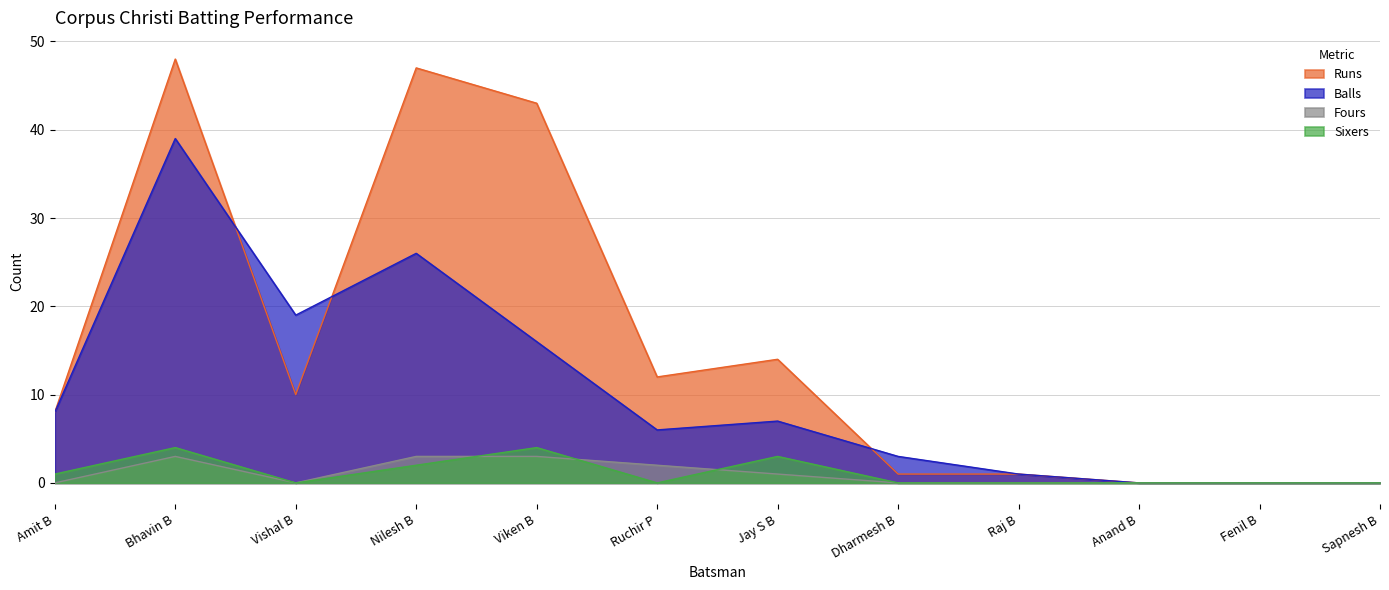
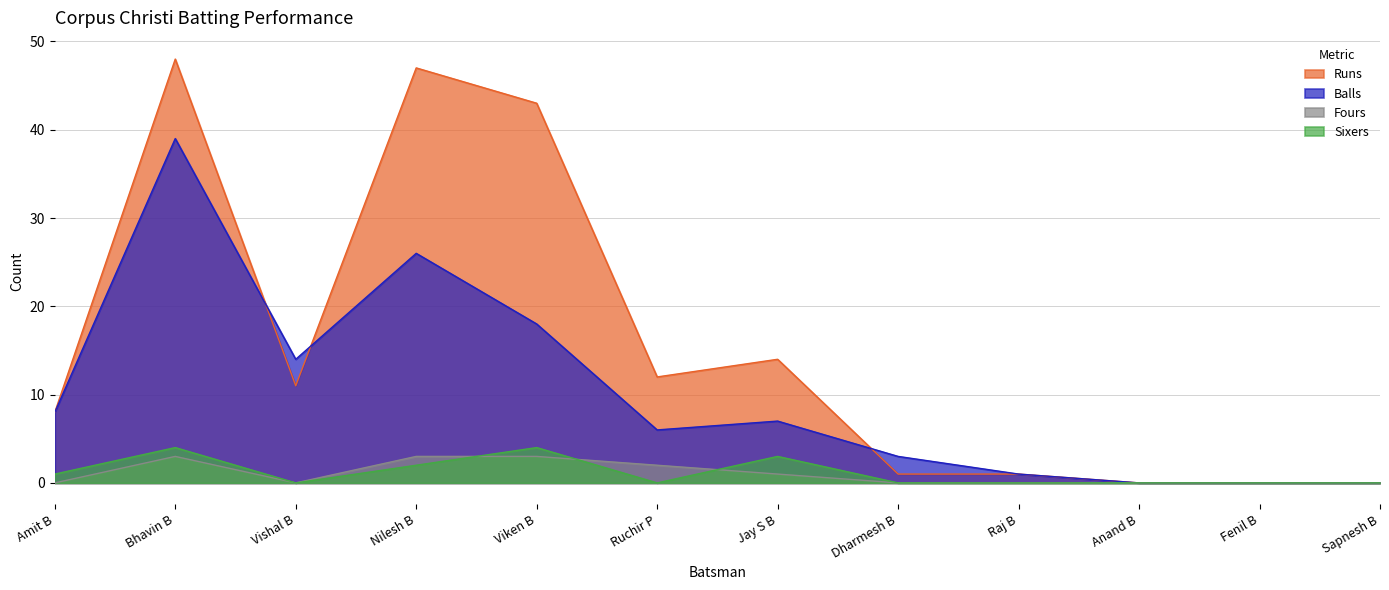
  {
    "Runs": {
      "Bhavin B": 48,
-     "Vishal B": 10,
+     "Vishal B": 11,
      "Nilesh B": 47,
      "Viken B": 43,
      "Ruchir P": 12,
      "Jay S B": 14,
      "Dharmesh B": 1
    },
    "Balls": {
      "Bhavin B": 39,
-     "Vishal B": 19,
+     "Vishal B": 14,
      "Nilesh B": 26,
-     "Viken B": 16,
+     "Viken B": 18,
      "Ruchir P": 6,
      "Jay S B": 7,
      "Dharmesh B": 3
    },
    "Fours": {
      "Amit B": 0,
      "Bhavin B": 3,
      "Nilesh B": 3,
      "Viken B": 3,
      "Ruchir P": 2,
      "Jay S B": 1
    },
    "Sixers": {
      "Amit B": 1,
      "Bhavin B": 4,
      "Nilesh B": 2,
      "Viken B": 4,
      "Ruchir P": 0,
      "Jay S B": 3
    }
  }
